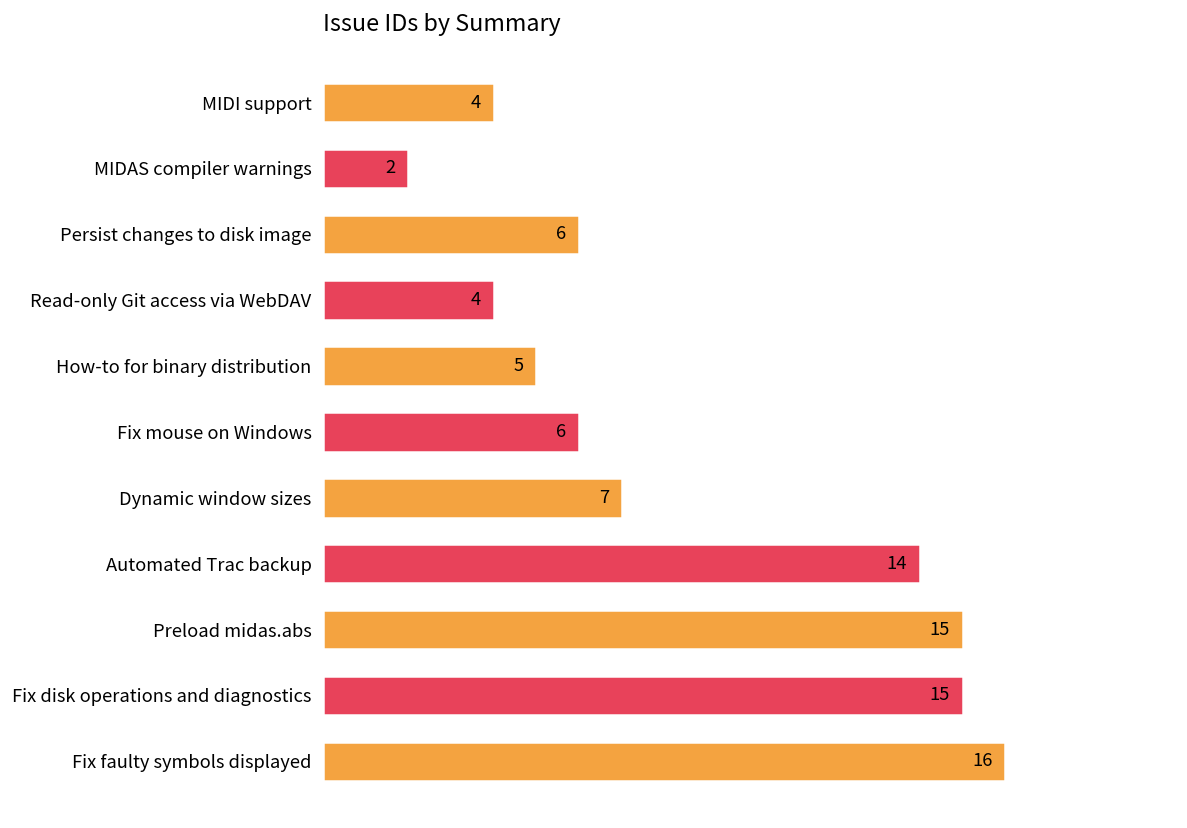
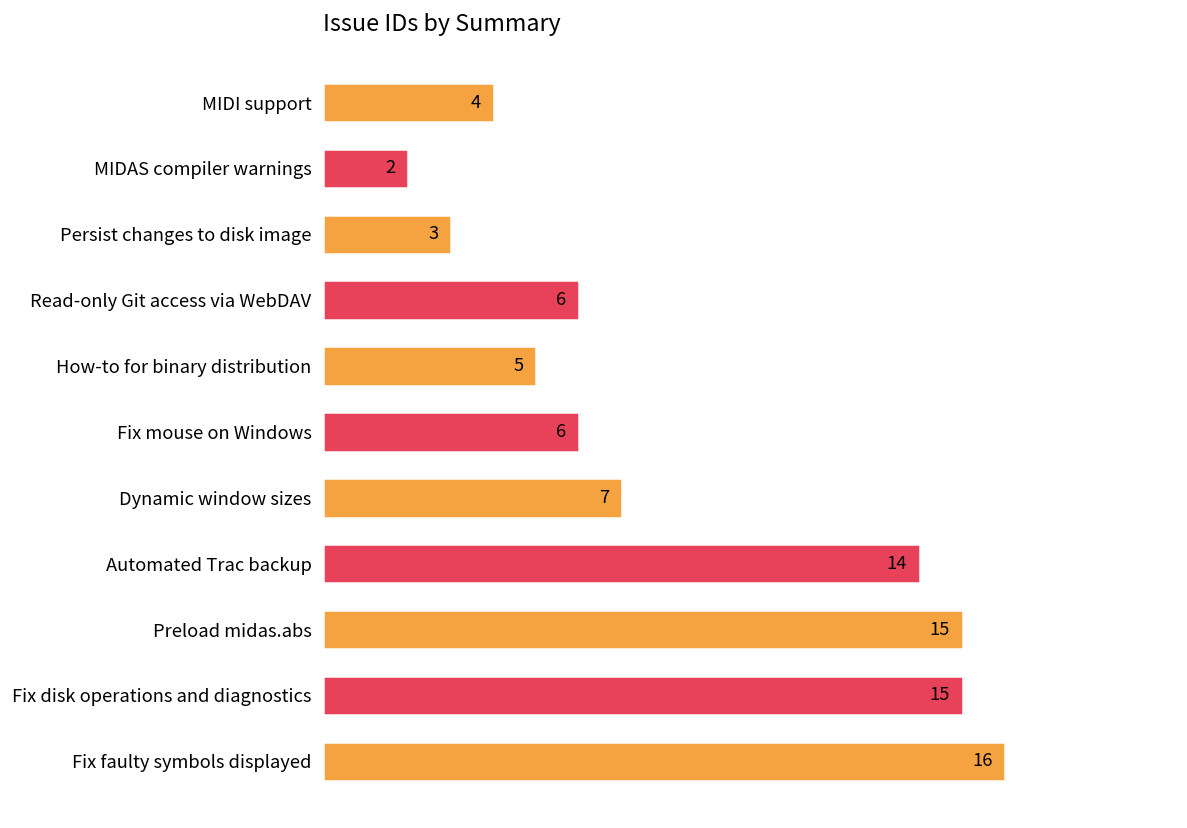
  {
    "MIDI support": 4,
    "MIDAS compiler warnings": 2,
-   "Persist changes to disk image": 6,
-   "Read-only Git access via WebDAV": 4,
+   "Persist changes to disk image": 3,
+   "Read-only Git access via WebDAV": 6,
    "How-to for binary distribution": 5,
    "Fix mouse on Windows": 6,
    "Dynamic window sizes": 7,
    "Automated Trac backup": 14,
    "Preload midas.abs": 15,
    "Fix disk operations and diagnostics": 15,
    "Fix faulty symbols displayed": 16
  }
